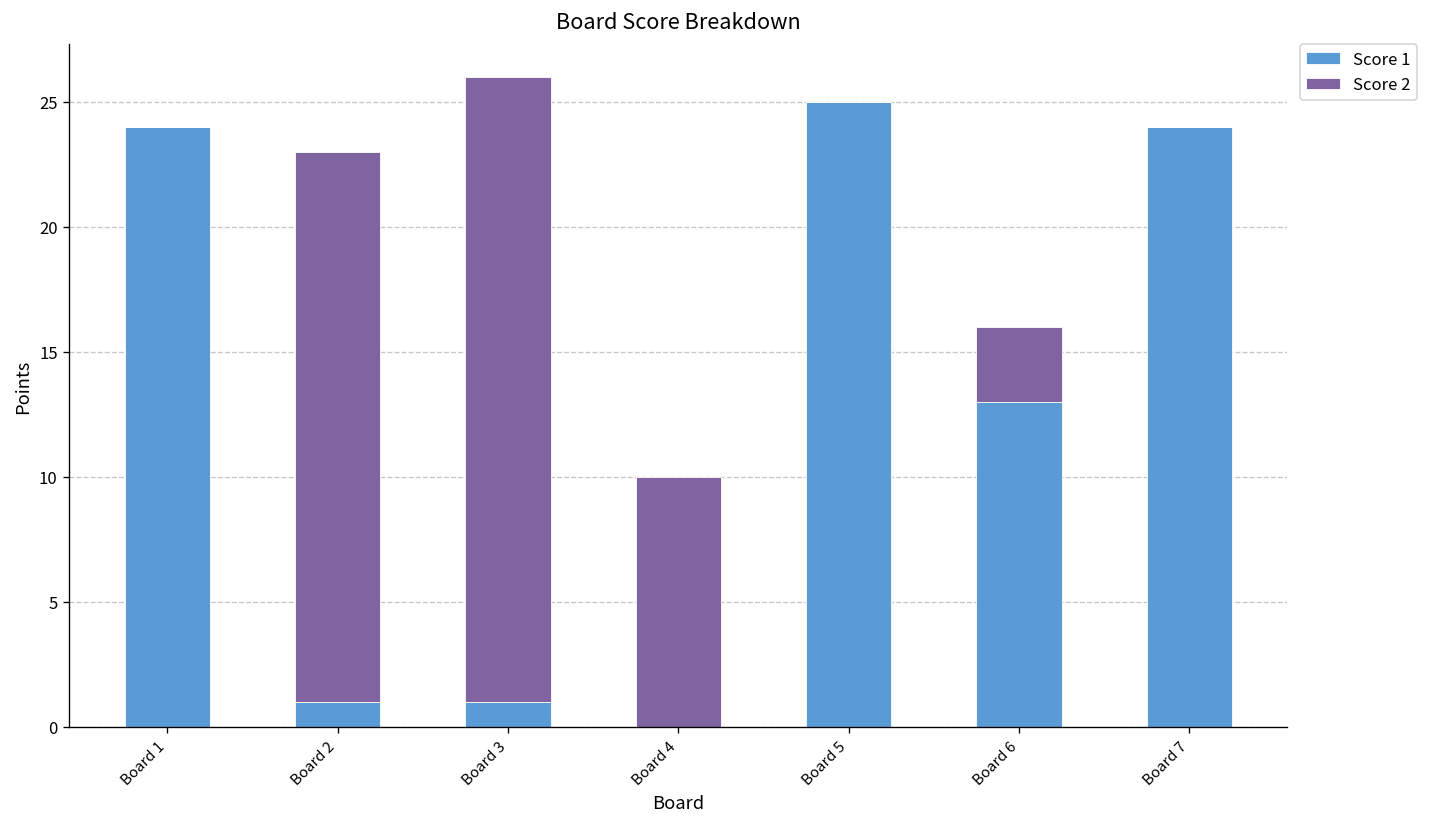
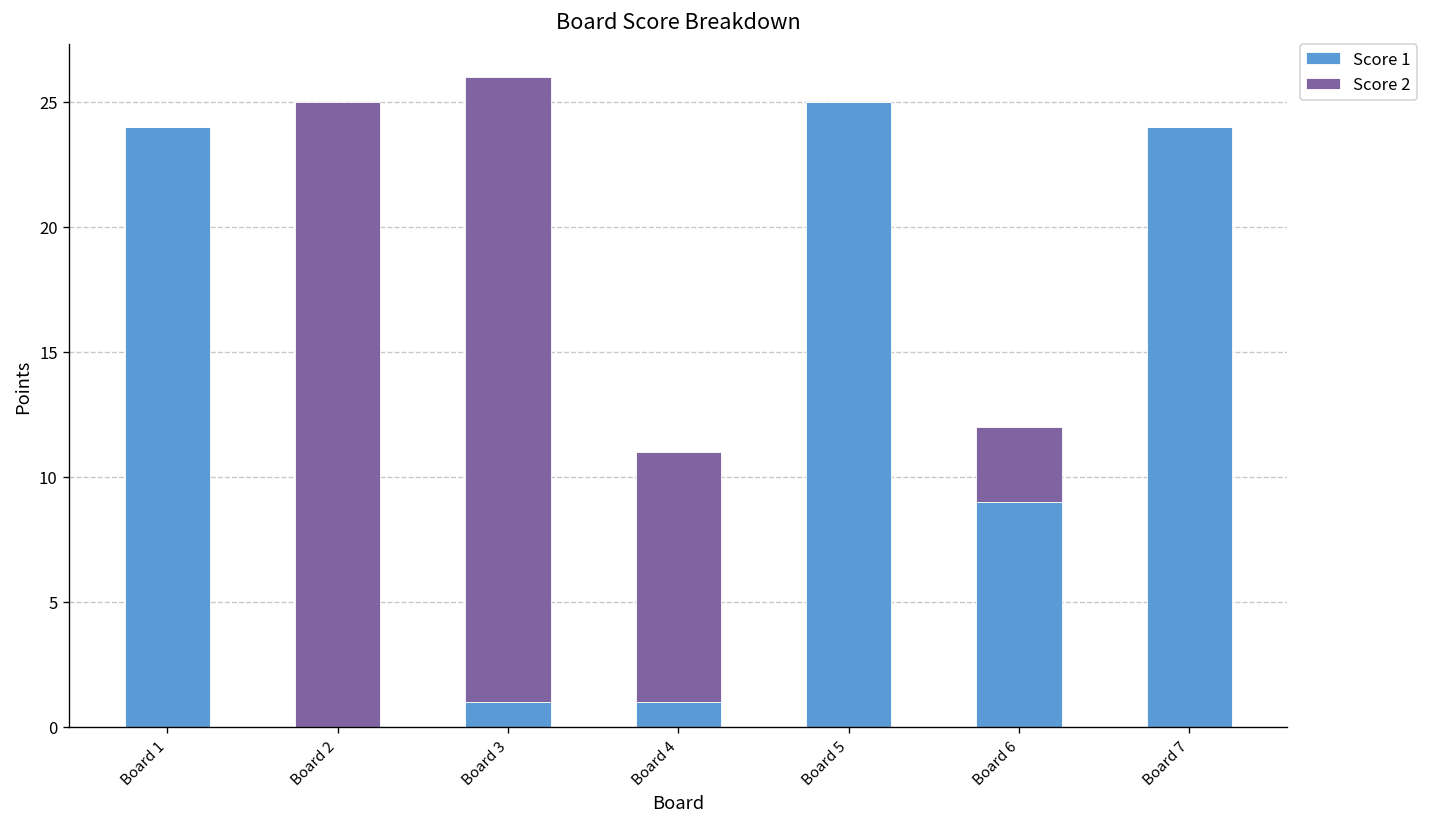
  {
    "Score 1": {
      "Board 1": 24,
-     "Board 2": 1,
+     "Board 2": 0,
      "Board 3": 1,
-     "Board 4": 0,
+     "Board 4": 1,
      "Board 5": 25,
-     "Board 6": 13,
+     "Board 6": 9,
      "Board 7": 24
    },
    "Score 2": {
      "Board 1": 0,
-     "Board 2": 22,
+     "Board 2": 25,
      "Board 3": 25,
      "Board 4": 10,
      "Board 5": 0,
      "Board 6": 3,
      "Board 7": 0
    }
  }
